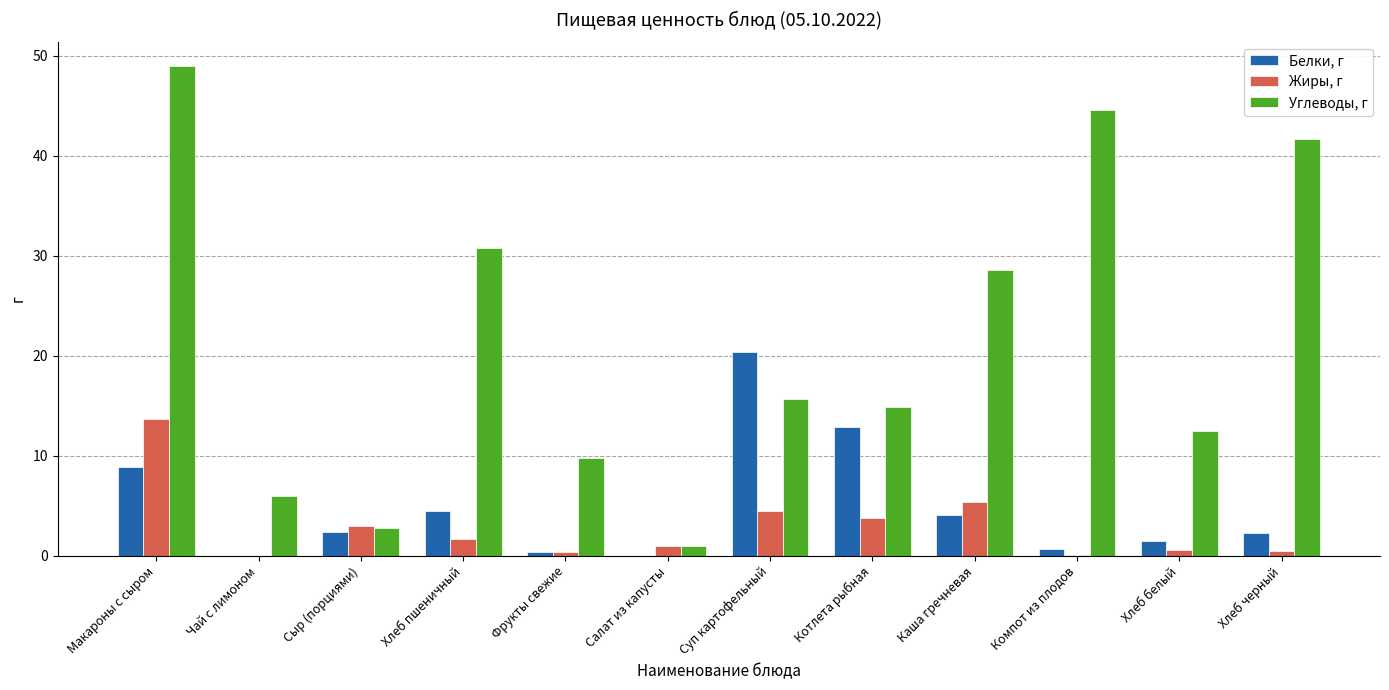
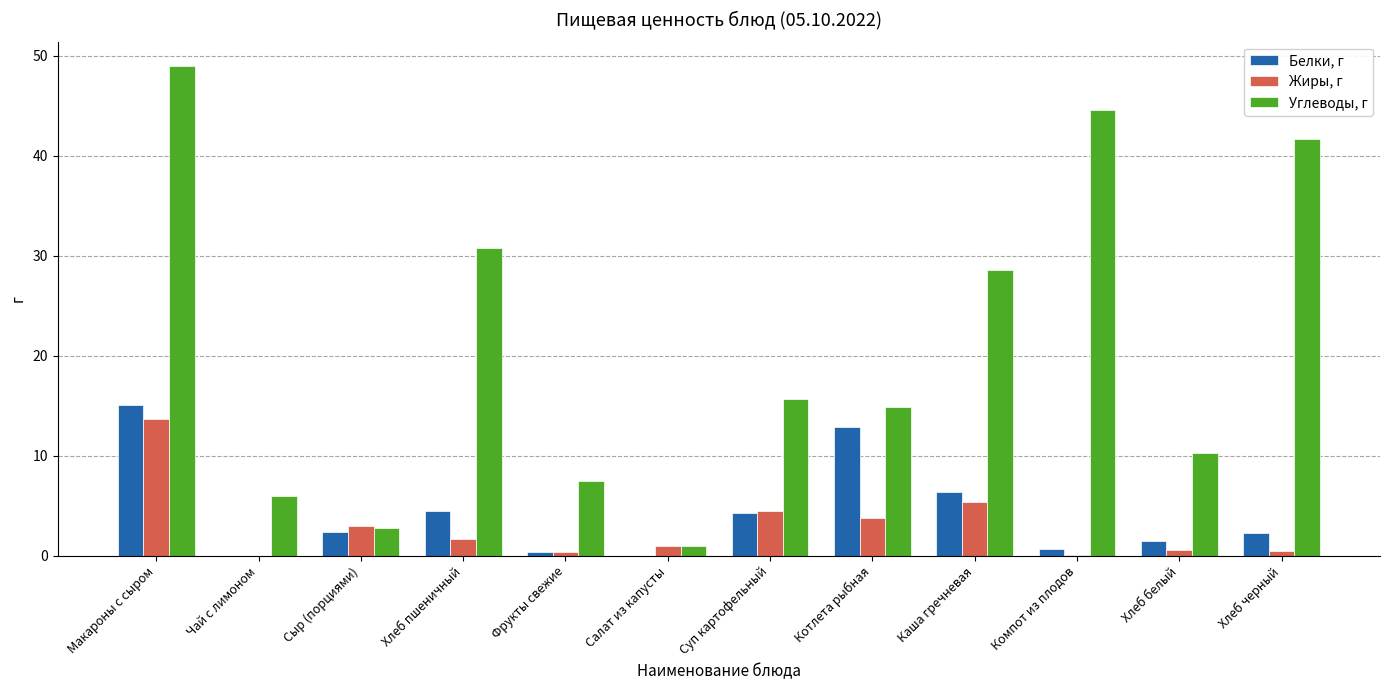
  {
    "Белки, г": {
-     "Макароны с сыром": 9,
+     "Макароны с сыром": 15,
      "Чай с лимоном": 0,
      "Сыр (порциями)": 2,
      "Хлеб пшеничный": 5,
      "Фрукты свежие": 0,
      "Салат из капусты": 0,
-     "Суп картофельный": 20,
+     "Суп картофельный": 4,
      "Котлета рыбная": 13,
-     "Каша гречневая": 4,
+     "Каша гречневая": 6,
      "Компот из плодов": 1,
      "Хлеб белый": 2,
      "Хлеб черный": 2
    },
    "Жиры, г": {
      "Макароны с сыром": 14,
      "Чай с лимоном": 0,
      "Сыр (порциями)": 3,
      "Хлеб пшеничный": 2,
      "Фрукты свежие": 0,
      "Салат из капусты": 1,
      "Суп картофельный": 5,
      "Котлета рыбная": 4,
      "Каша гречневая": 5,
      "Хлеб белый": 1,
      "Хлеб черный": 0
    },
    "Углеводы, г": {
      "Макароны с сыром": 49,
      "Чай с лимоном": 6,
      "Сыр (порциями)": 3,
      "Хлеб пшеничный": 31,
-     "Фрукты свежие": 10,
+     "Фрукты свежие": 8,
      "Салат из капусты": 1,
      "Суп картофельный": 16,
      "Котлета рыбная": 15,
      "Каша гречневая": 29,
      "Компот из плодов": 45,
-     "Хлеб белый": 13,
+     "Хлеб белый": 10,
      "Хлеб черный": 42
    }
  }
